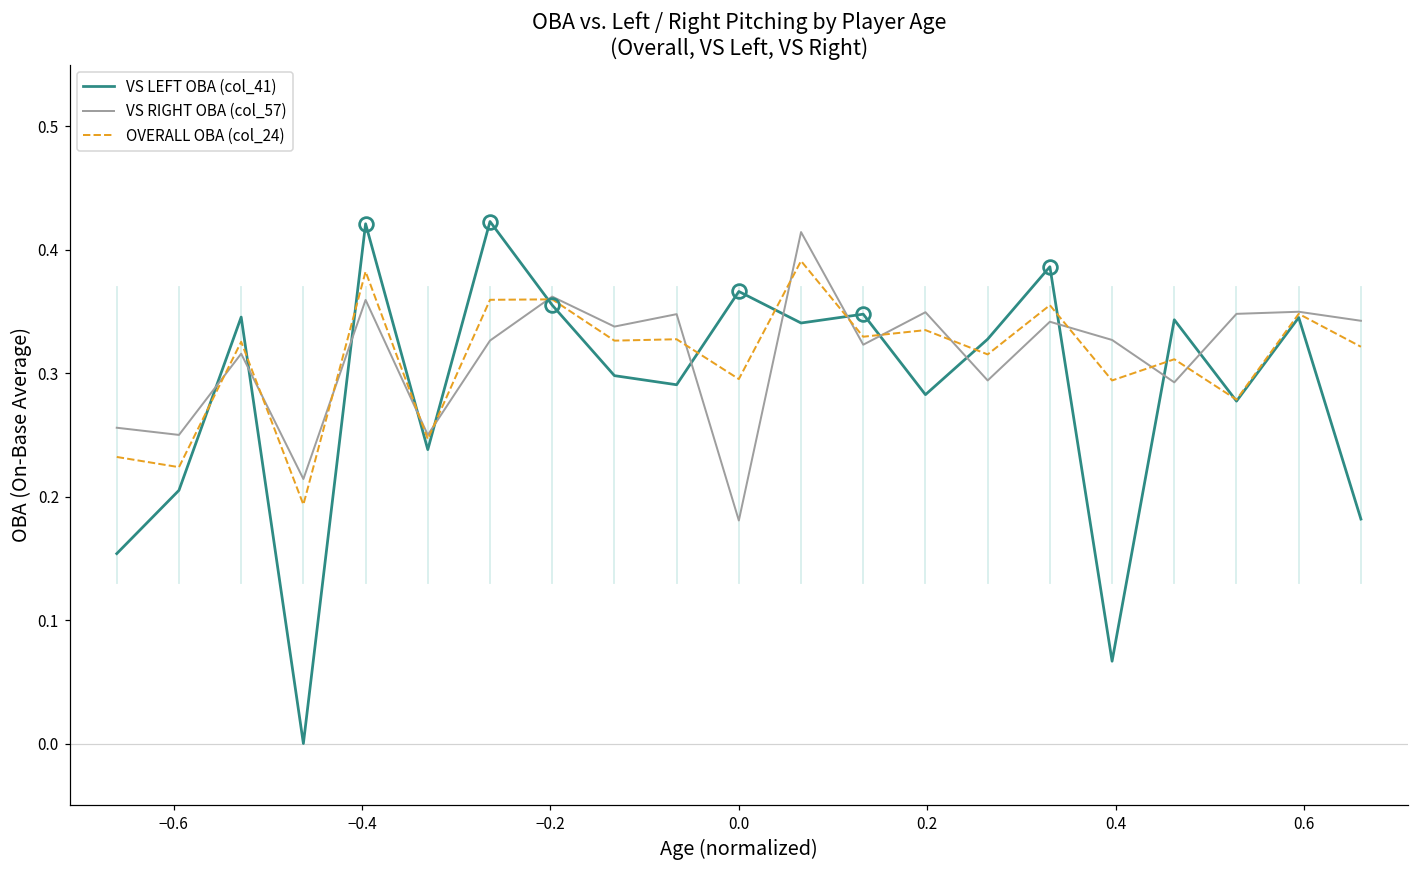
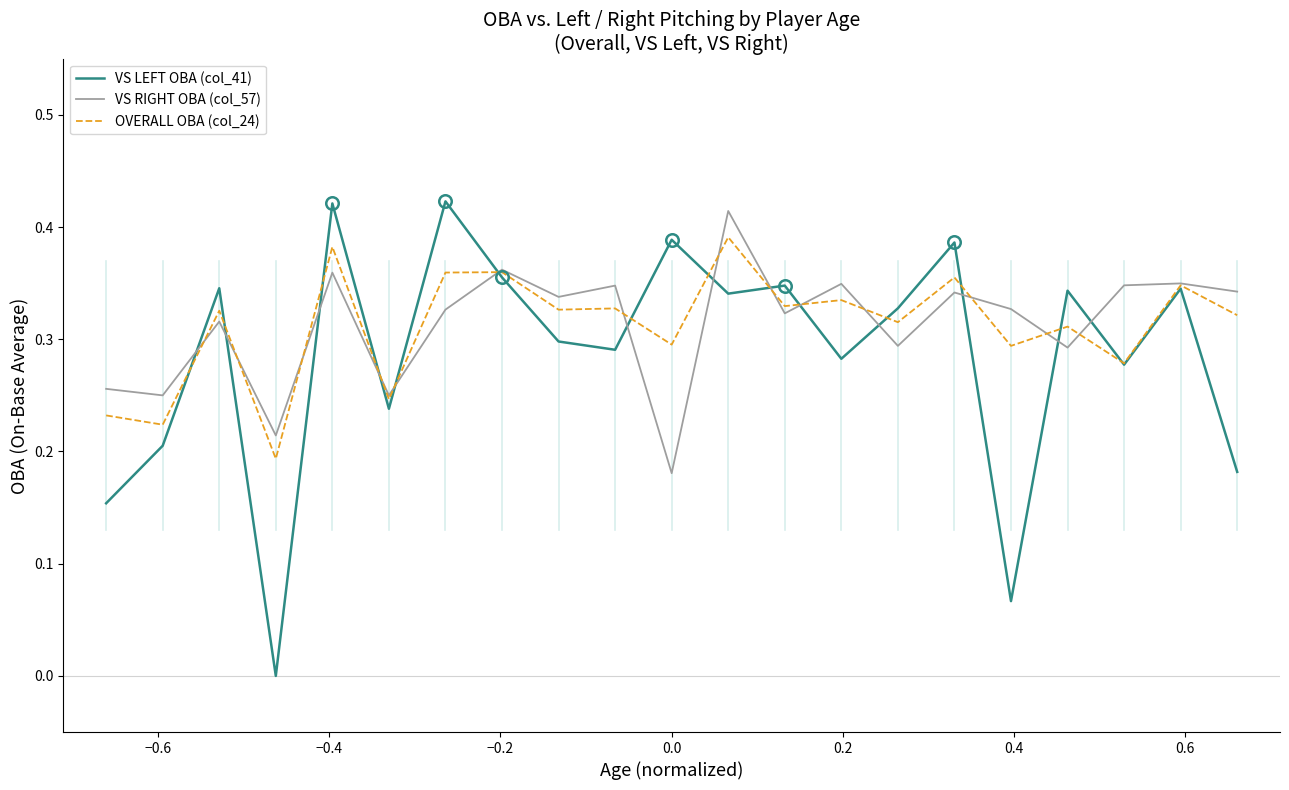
  {
    "VS LEFT OBA (col_41)": {
-     "0.0": 0.366
+     "0.0": 0.389
    },
    "VS RIGHT OBA (col_57)": {
      "0.0": 0.181
    },
    "OVERALL OBA (col_24)": {
      "0.0": 0.295
    }
  }
